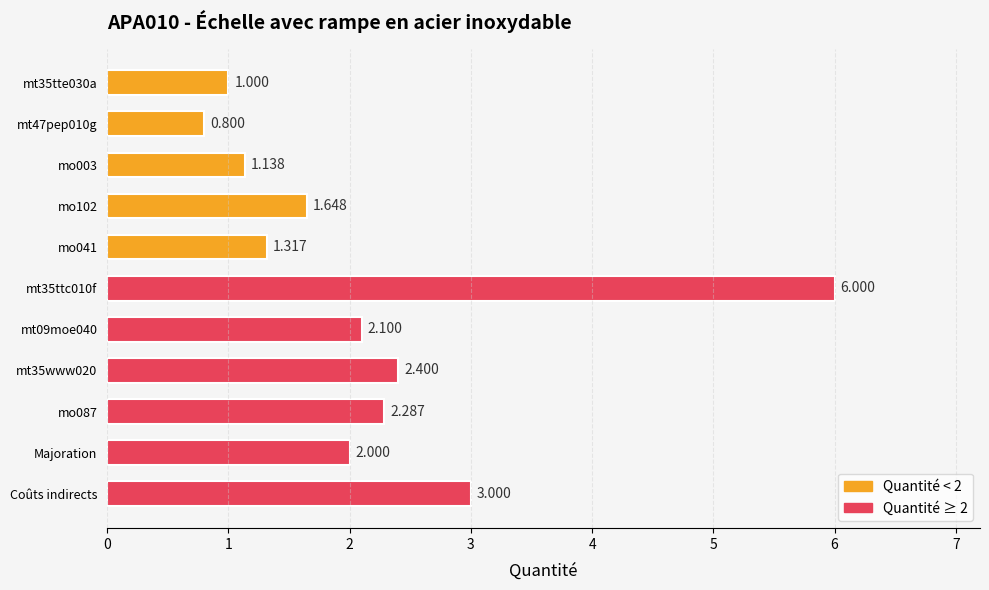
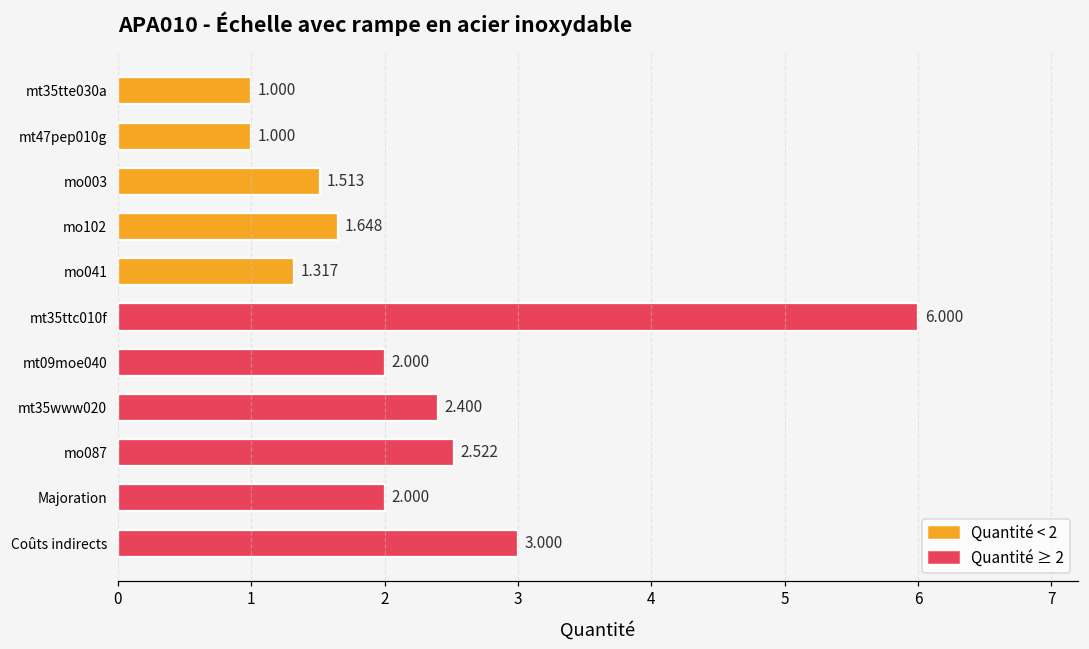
  {
    "Quantité < 2": {
      "mt35tte030a": 1.000,
-     "mt47pep010g": 0.800,
-     "mo003": 1.138,
+     "mt47pep010g": 1.000,
+     "mo003": 1.513,
      "mo102": 1.648,
      "mo041": 1.317
    },
    "Quantité ≥ 2": {
      "mt35ttc010f": 6.000,
-     "mt09moe040": 2.100,
+     "mt09moe040": 2.000,
      "mt35www020": 2.400,
-     "mo087": 2.287,
+     "mo087": 2.522,
      "Majoration": 2.000,
      "Coûts indirects": 3.000
    }
  }
